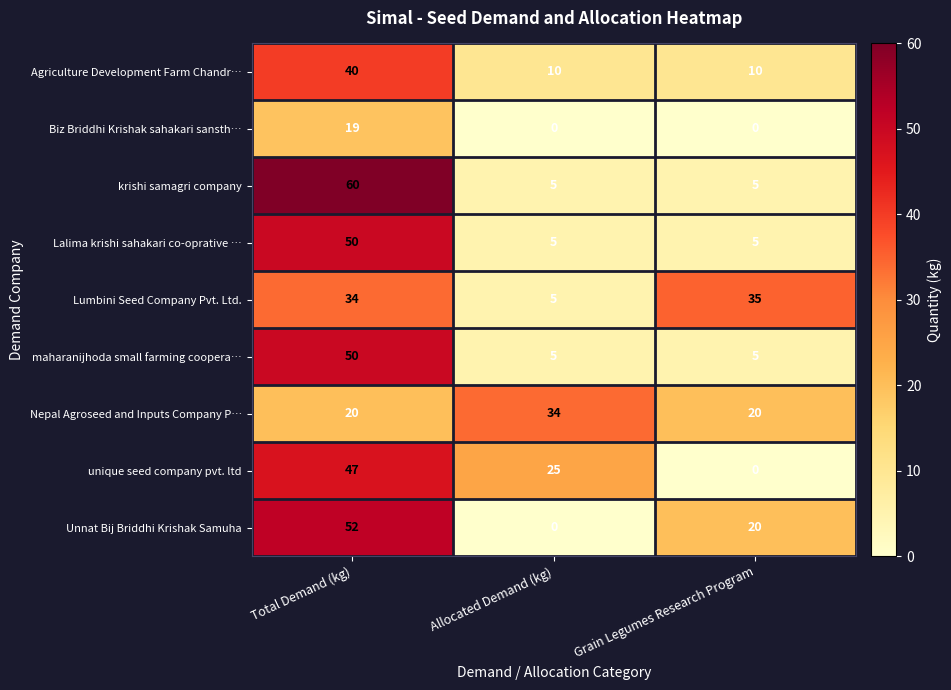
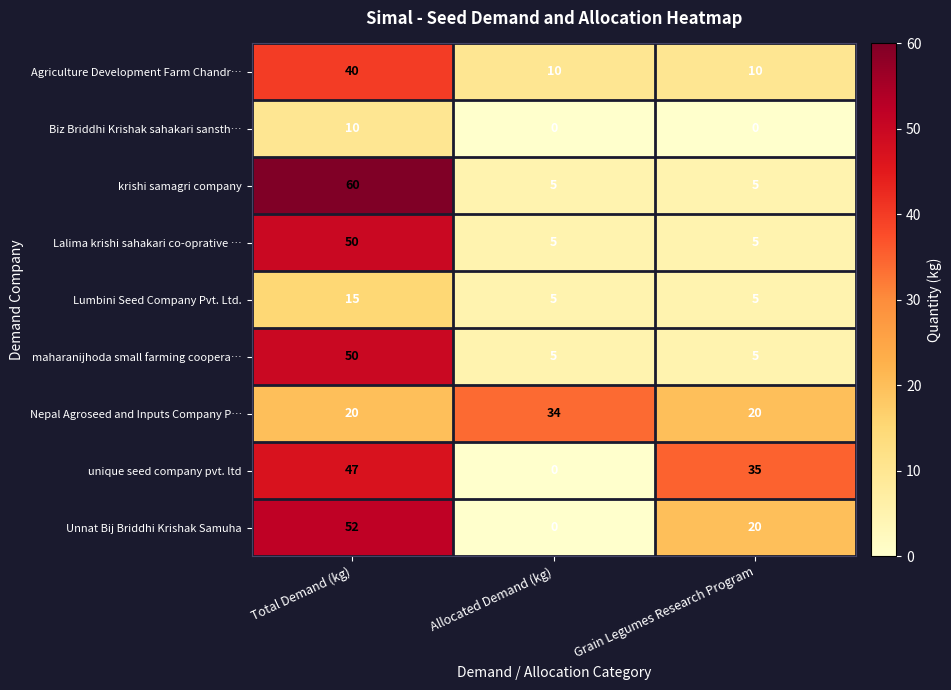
  {
    "Agriculture Development Farm Chandr…": {
      "Total Demand (kg)": 40,
      "Allocated Demand (kg)": 10,
      "Grain Legumes Research Program": 10
    },
    "Biz Briddhi Krishak sahakari sansth…": {
-     "Total Demand (kg)": 19,
+     "Total Demand (kg)": 10,
      "Allocated Demand (kg)": 0,
      "Grain Legumes Research Program": 0
    },
    "krishi samagri company": {
      "Total Demand (kg)": 60,
      "Allocated Demand (kg)": 5,
      "Grain Legumes Research Program": 5
    },
    "Lalima krishi sahakari co-oprative …": {
      "Total Demand (kg)": 50,
      "Allocated Demand (kg)": 5,
      "Grain Legumes Research Program": 5
    },
    "Lumbini Seed Company Pvt. Ltd.": {
-     "Total Demand (kg)": 34,
+     "Total Demand (kg)": 15,
      "Allocated Demand (kg)": 5,
-     "Grain Legumes Research Program": 35
+     "Grain Legumes Research Program": 5
    },
    "maharanijhoda small farming coopera…": {
      "Total Demand (kg)": 50,
      "Allocated Demand (kg)": 5,
      "Grain Legumes Research Program": 5
    },
    "Nepal Agroseed and Inputs Company P…": {
      "Total Demand (kg)": 20,
      "Allocated Demand (kg)": 34,
      "Grain Legumes Research Program": 20
    },
    "unique seed company pvt. ltd": {
      "Total Demand (kg)": 47,
-     "Allocated Demand (kg)": 25,
-     "Grain Legumes Research Program": 0
+     "Allocated Demand (kg)": 0,
+     "Grain Legumes Research Program": 35
    },
    "Unnat Bij Briddhi Krishak Samuha": {
      "Total Demand (kg)": 52,
      "Allocated Demand (kg)": 0,
      "Grain Legumes Research Program": 20
    }
  }
